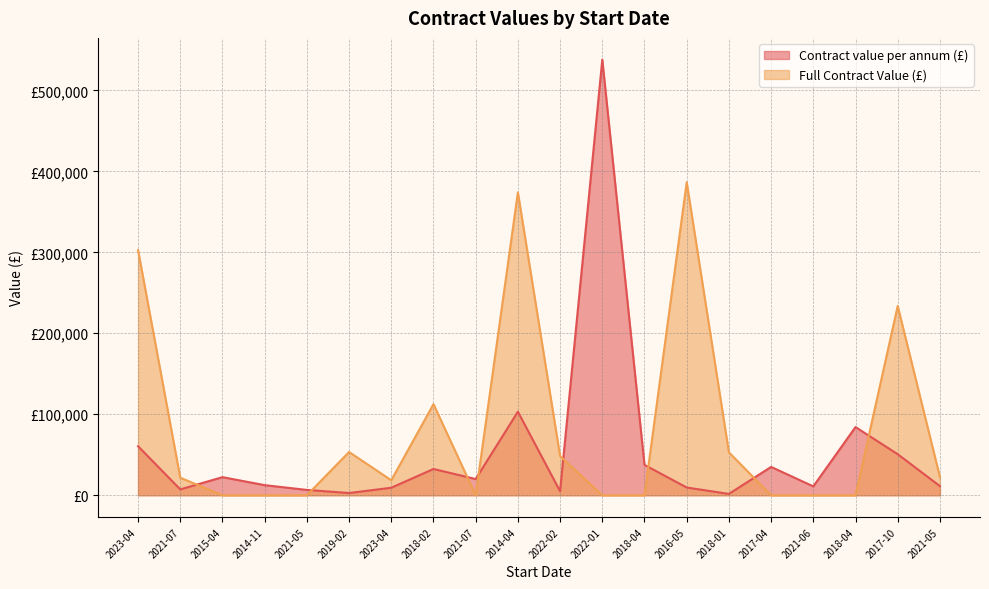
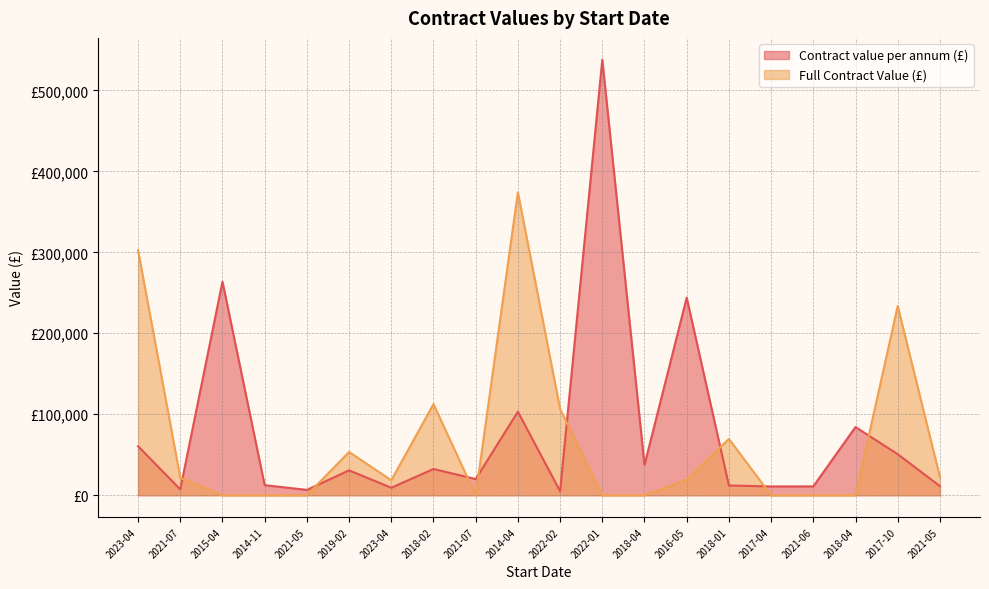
  {
    "Contract value per annum (£)": {
-     "2015-04": "£20,000",
+     "2015-04": "£260,000",
      "2014-11": "£10,000",
-     "2019-02": "£0",
+     "2019-02": "£30,000",
      "2018-02": "£30,000",
      "2014-04": "£100,000",
      "2022-02": "£0",
      "2022-01": "£540,000",
-     "2016-05": "£10,000",
-     "2018-01": "£0",
-     "2017-04": "£30,000",
+     "2016-05": "£240,000",
+     "2018-01": "£10,000",
+     "2017-04": "£10,000",
      "2021-06": "£10,000",
      "2017-10": "£50,000"
    },
    "Full Contract Value (£)": {
      "2015-04": "£0",
      "2014-11": "£0",
      "2019-02": "£50,000",
      "2018-02": "£110,000",
      "2014-04": "£370,000",
-     "2022-02": "£50,000",
+     "2022-02": "£110,000",
      "2022-01": "£0",
-     "2016-05": "£390,000",
-     "2018-01": "£50,000",
+     "2016-05": "£20,000",
+     "2018-01": "£70,000",
      "2017-04": "£0",
      "2021-06": "£0",
      "2017-10": "£230,000"
    }
  }
